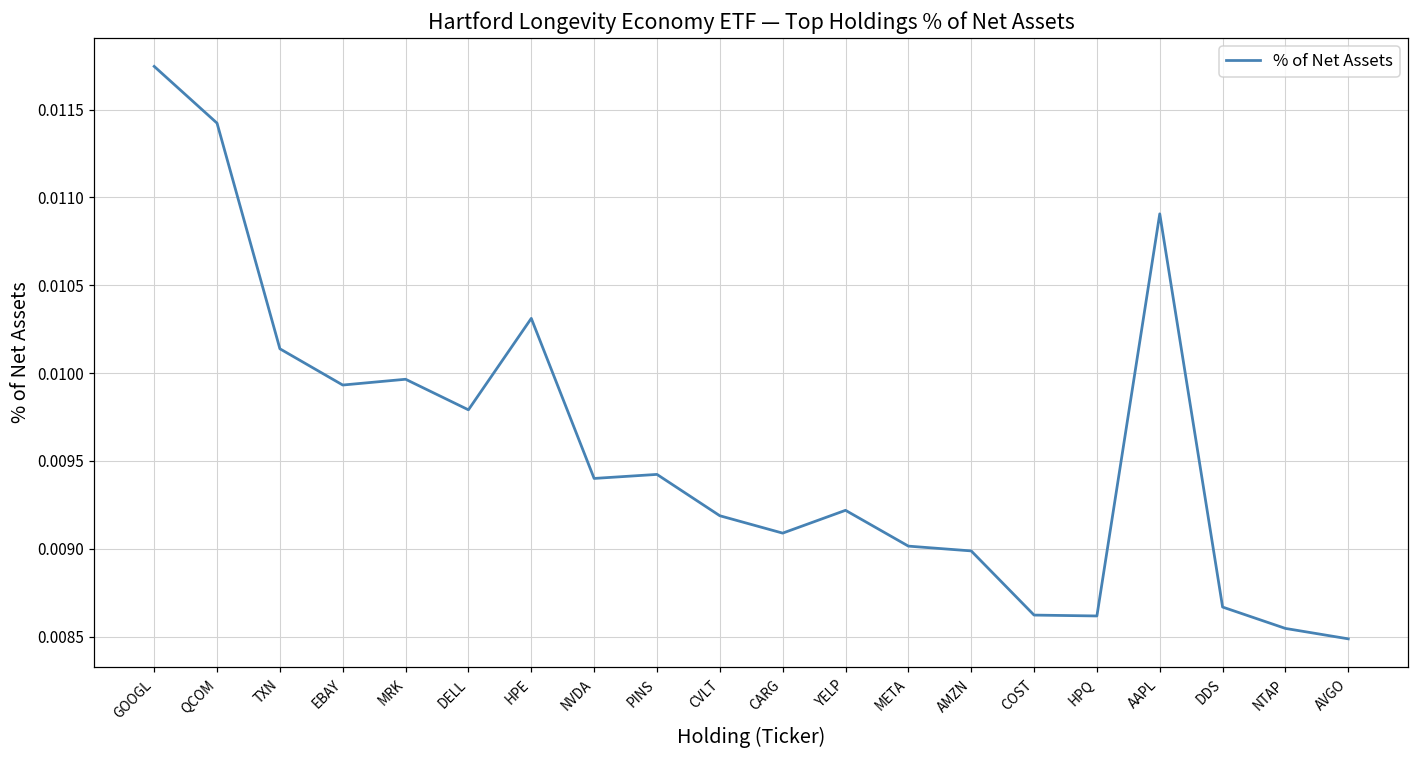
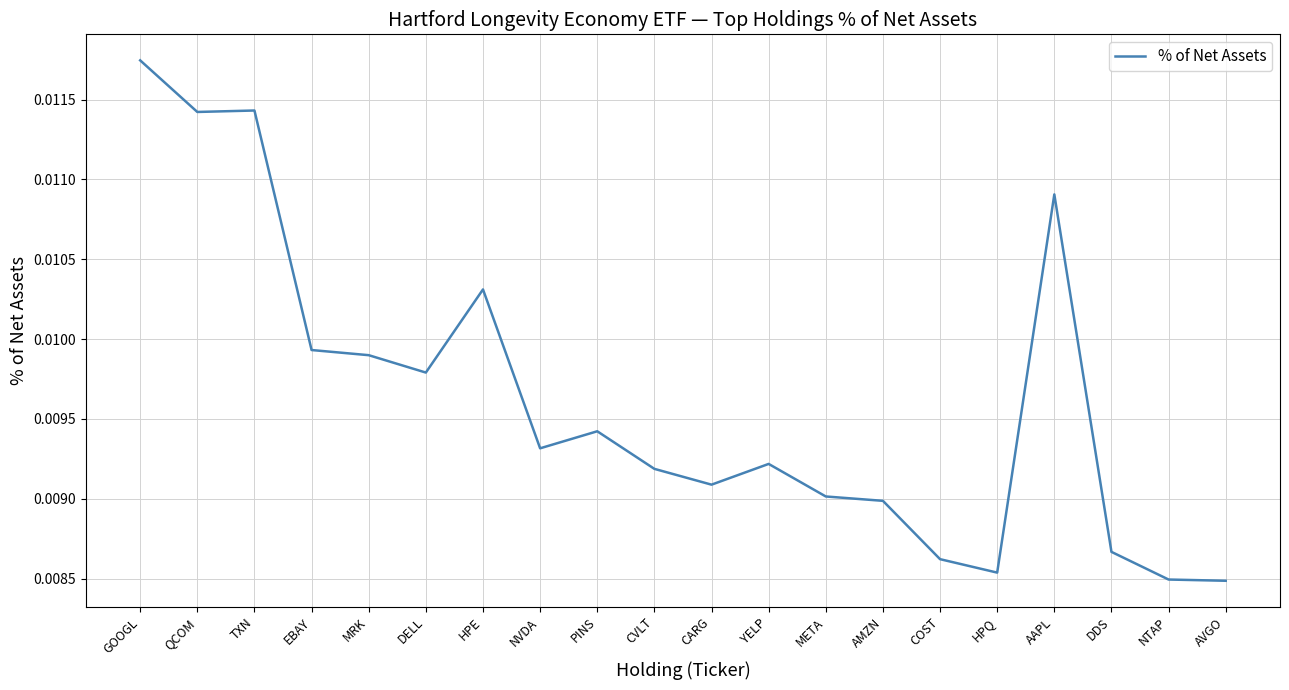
  {
    "GOOGL": 0.01175,
    "QCOM": 0.01142,
-   "TXN": 0.01014,
+   "TXN": 0.01143,
    "EBAY": 0.00993,
-   "MRK": 0.00996,
+   "MRK": 0.00990,
    "DELL": 0.00979,
    "HPE": 0.01031,
-   "NVDA": 0.00940,
+   "NVDA": 0.00932,
    "PINS": 0.00942,
    "CVLT": 0.00919,
    "CARG": 0.00909,
    "YELP": 0.00922,
    "META": 0.00901,
    "AMZN": 0.00899,
    "COST": 0.00862,
-   "HPQ": 0.00862,
+   "HPQ": 0.00854,
    "AAPL": 0.01091,
    "DDS": 0.00867,
-   "NTAP": 0.00855,
+   "NTAP": 0.00849,
    "AVGO": 0.00849
  }
